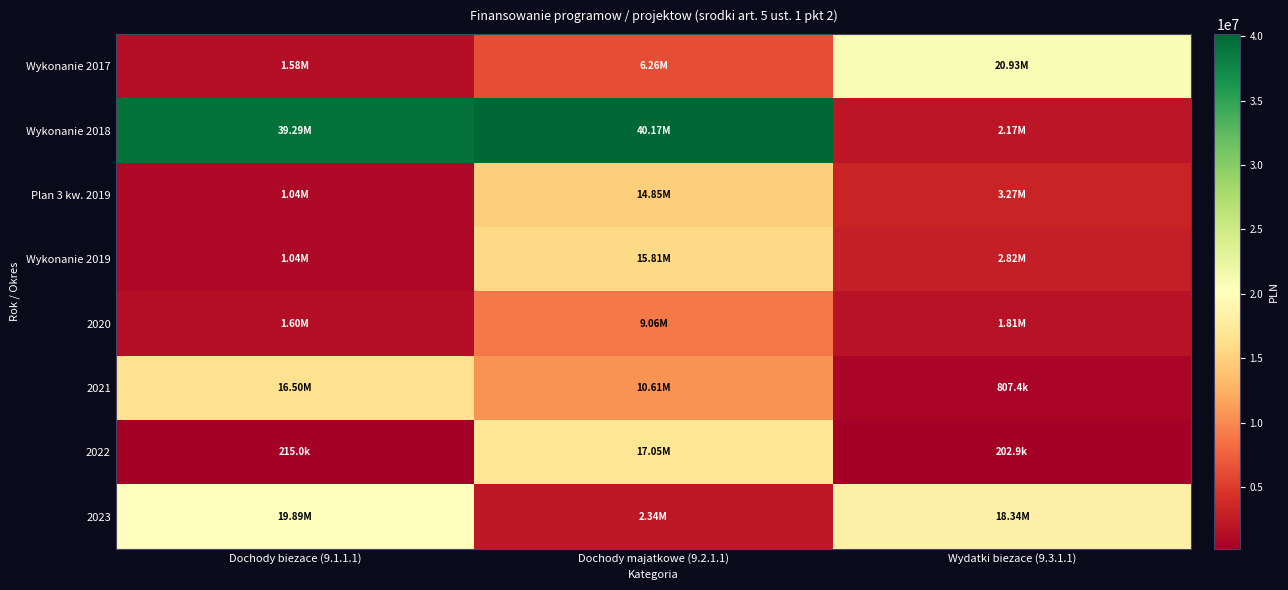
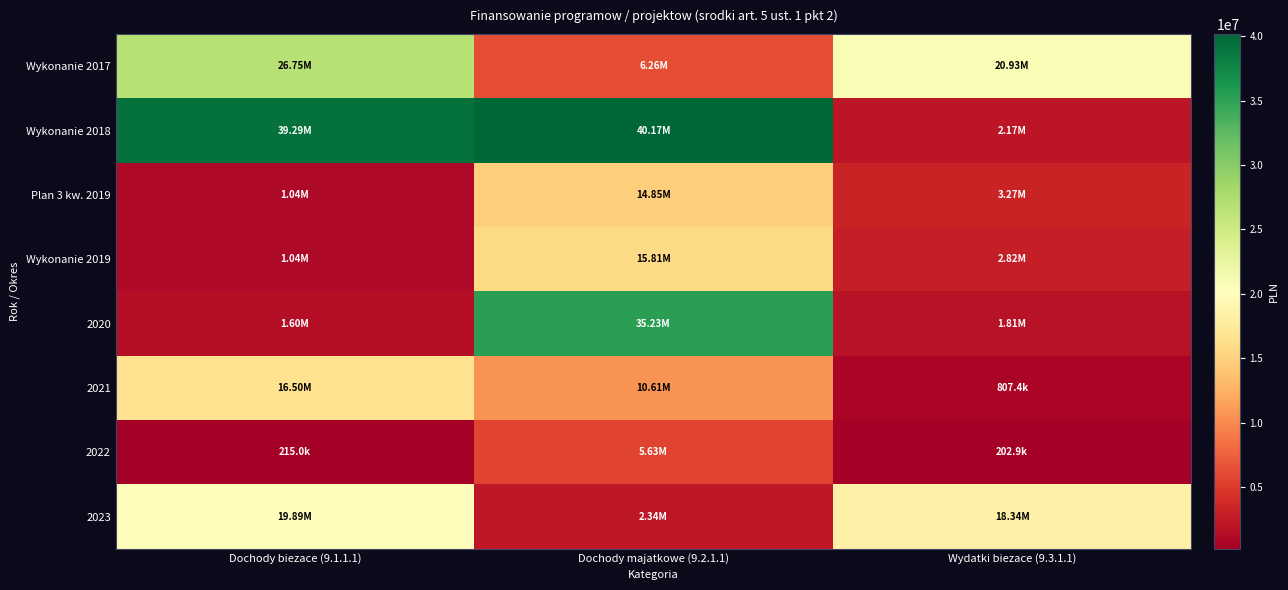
  {
    "Wykonanie 2017": {
-     "Dochody biezace (9.1.1.1)": "1.58M",
+     "Dochody biezace (9.1.1.1)": "26.75M",
      "Dochody majatkowe (9.2.1.1)": "6.26M",
      "Wydatki biezace (9.3.1.1)": "20.93M"
    },
    "Wykonanie 2018": {
      "Dochody biezace (9.1.1.1)": "39.29M",
      "Dochody majatkowe (9.2.1.1)": "40.17M",
      "Wydatki biezace (9.3.1.1)": "2.17M"
    },
    "Plan 3 kw. 2019": {
      "Dochody biezace (9.1.1.1)": "1.04M",
      "Dochody majatkowe (9.2.1.1)": "14.85M",
      "Wydatki biezace (9.3.1.1)": "3.27M"
    },
    "Wykonanie 2019": {
      "Dochody biezace (9.1.1.1)": "1.04M",
      "Dochody majatkowe (9.2.1.1)": "15.81M",
      "Wydatki biezace (9.3.1.1)": "2.82M"
    },
    "2020": {
      "Dochody biezace (9.1.1.1)": "1.60M",
-     "Dochody majatkowe (9.2.1.1)": "9.06M",
+     "Dochody majatkowe (9.2.1.1)": "35.23M",
      "Wydatki biezace (9.3.1.1)": "1.81M"
    },
    "2021": {
      "Dochody biezace (9.1.1.1)": "16.50M",
      "Dochody majatkowe (9.2.1.1)": "10.61M",
      "Wydatki biezace (9.3.1.1)": "807.4k"
    },
    "2022": {
      "Dochody biezace (9.1.1.1)": "215.0k",
-     "Dochody majatkowe (9.2.1.1)": "17.05M",
+     "Dochody majatkowe (9.2.1.1)": "5.63M",
      "Wydatki biezace (9.3.1.1)": "202.9k"
    },
    "2023": {
      "Dochody biezace (9.1.1.1)": "19.89M",
      "Dochody majatkowe (9.2.1.1)": "2.34M",
      "Wydatki biezace (9.3.1.1)": "18.34M"
    }
  }
